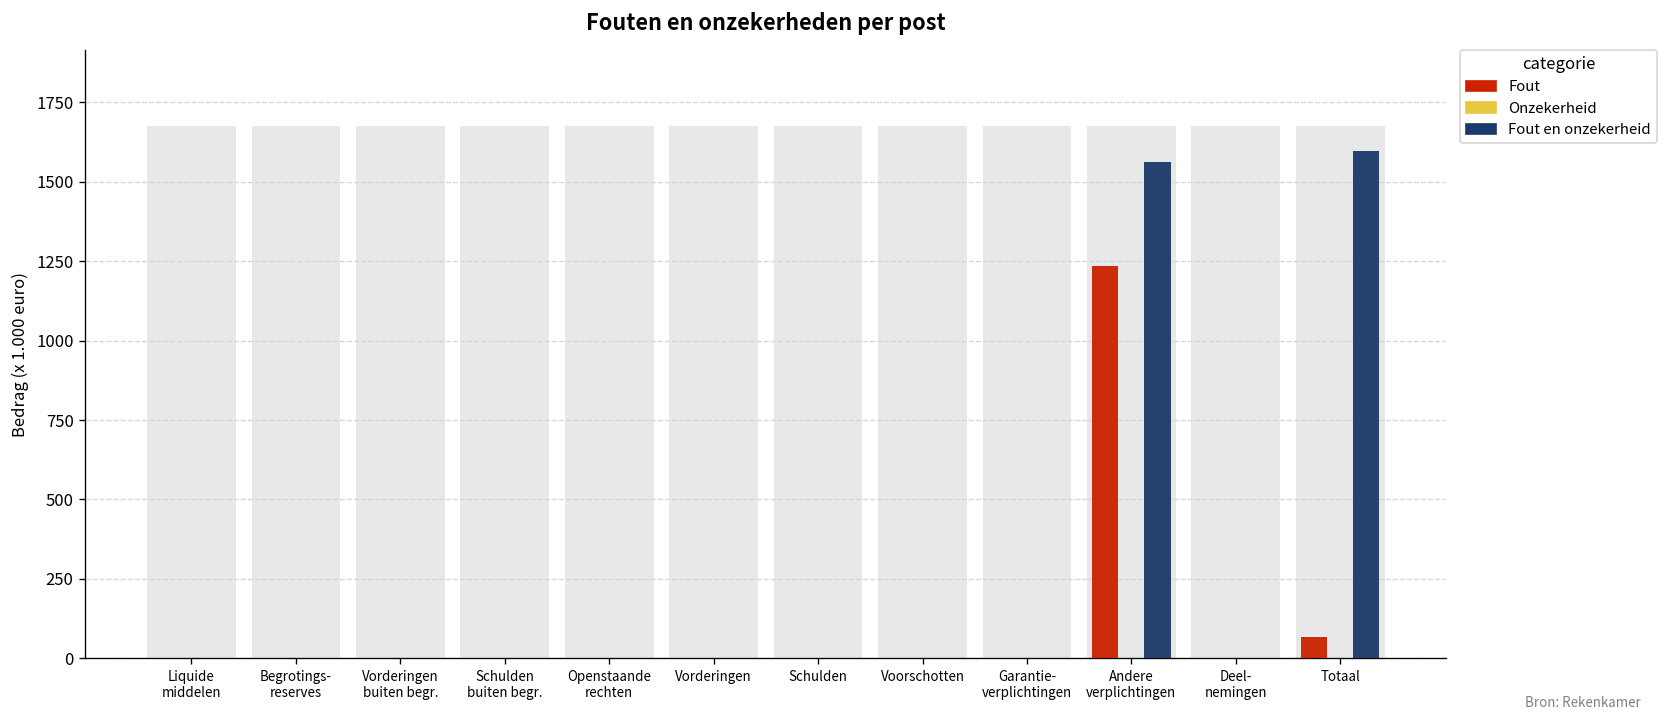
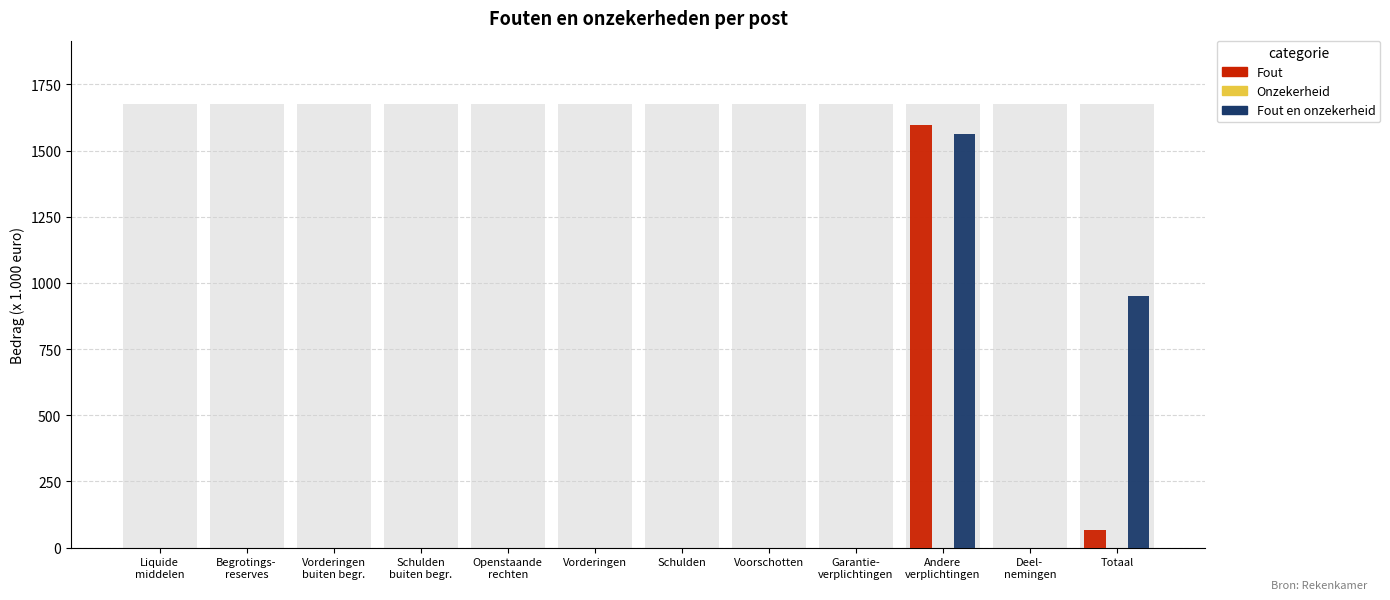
  {
    "Fout": {
      "Liquide middelen": 0,
      "Begrotings- reserves": 0,
      "Vorderingen buiten begr.": 0,
      "Schulden buiten begr.": 0,
      "Openstaande rechten": 0,
      "Vorderingen": 0,
      "Schulden": 0,
      "Voorschotten": 0,
      "Garantie- verplichtingen": 0,
-     "Andere verplichtingen": 1230,
+     "Andere verplichtingen": 1600,
      "Deel- nemingen": 0
    },
    "Onzekerheid": {
      "Liquide middelen": 0,
      "Begrotings- reserves": 0,
      "Vorderingen buiten begr.": 0,
      "Schulden buiten begr.": 0,
      "Openstaande rechten": 0,
      "Vorderingen": 0,
      "Schulden": 0,
      "Voorschotten": 0,
      "Garantie- verplichtingen": 0,
      "Andere verplichtingen": 0,
      "Deel- nemingen": 0,
      "Totaal": 0
    },
    "Fout en onzekerheid": {
      "Liquide middelen": 0,
      "Begrotings- reserves": 0,
      "Vorderingen buiten begr.": 0,
      "Schulden buiten begr.": 0,
      "Openstaande rechten": 0,
      "Vorderingen": 0,
      "Schulden": 0,
      "Voorschotten": 0,
      "Garantie- verplichtingen": 0,
      "Deel- nemingen": 0,
-     "Totaal": 1600
+     "Totaal": 950
    }
  }
